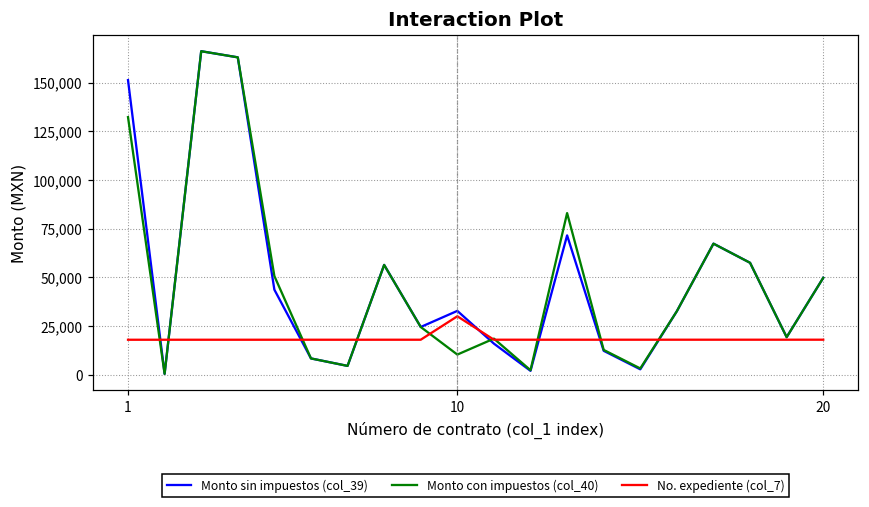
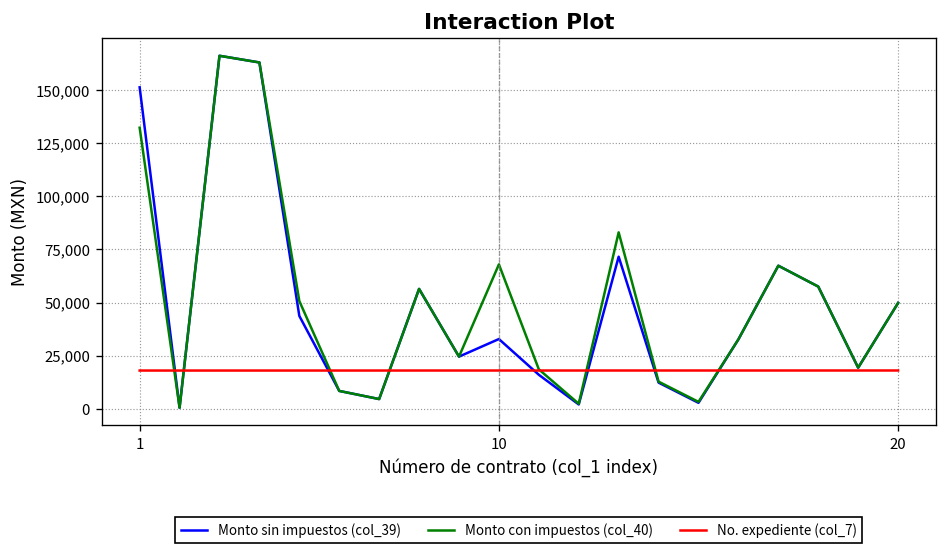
  {
    "Monto sin impuestos (col_39)": {
      "1": "151,000",
      "10": "33,000"
    },
    "Monto con impuestos (col_40)": {
      "1": "132,000",
-     "10": "10,000"
+     "10": "68,000"
    },
    "No. expediente (col_7)": {
      "1": "18,000",
-     "10": "30,000",
+     "10": "18,000",
      "20": "18,000"
    }
  }
